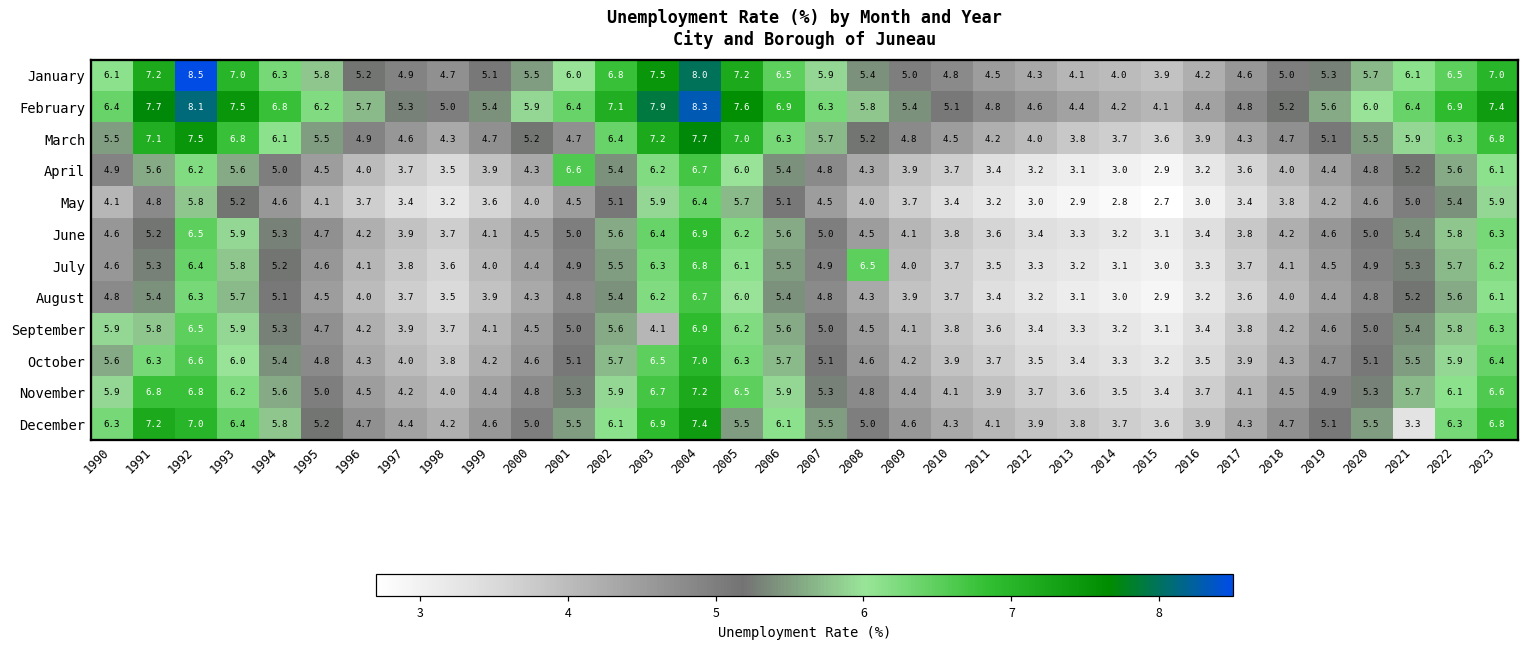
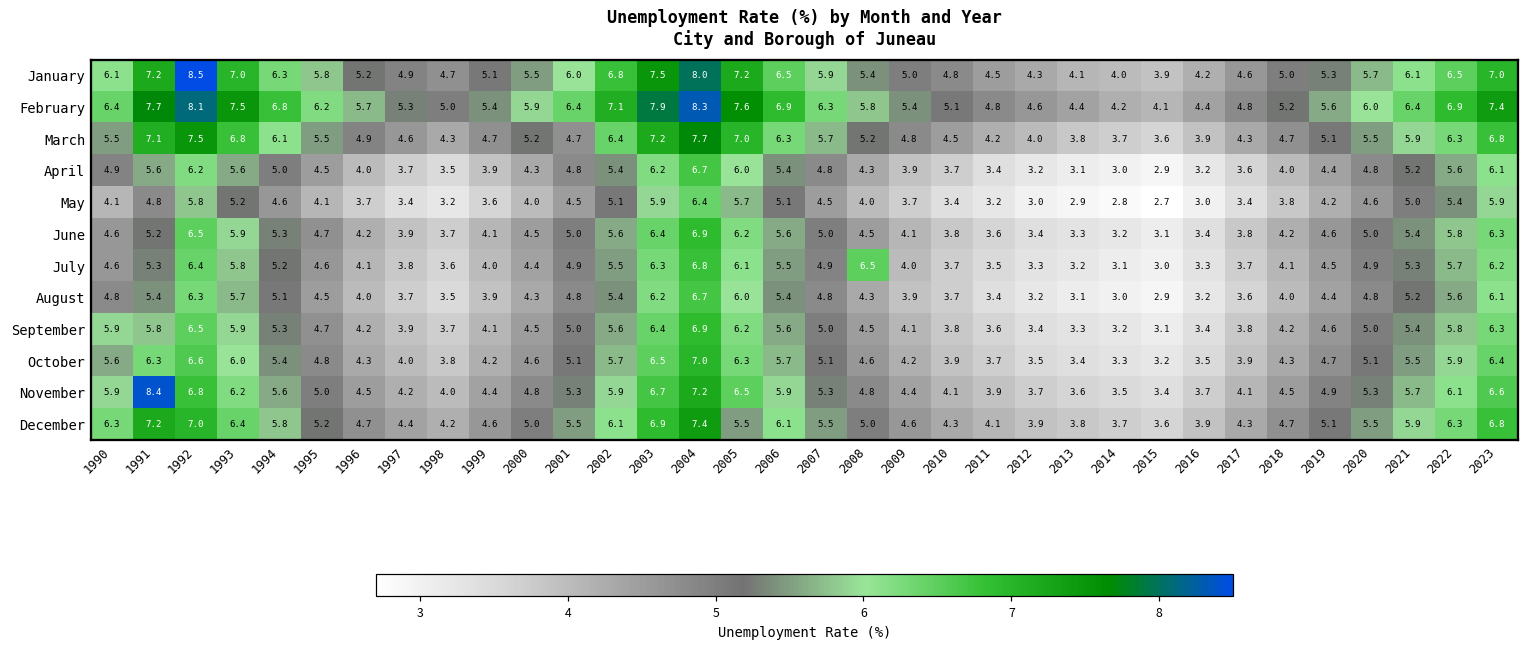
  {
    "April": {
      "1990": 4.9,
      "1991": 5.6,
      "1992": 6.2,
      "1993": 5.6,
      "1994": 5.0,
      "1995": 4.5,
      "1996": 4.0,
      "1997": 3.7,
      "1998": 3.5,
      "1999": 3.9,
      "2000": 4.3,
-     "2001": 6.6,
+     "2001": 4.8,
      "2002": 5.4,
      "2003": 6.2,
      "2004": 6.7,
      "2005": 6.0,
      "2006": 5.4,
      "2007": 4.8,
      "2008": 4.3,
      "2009": 3.9,
      "2010": 3.7,
      "2011": 3.4,
      "2012": 3.2,
      "2013": 3.1,
      "2014": 3.0,
      "2015": 2.9,
      "2016": 3.2,
      "2017": 3.6,
      "2018": 4.0,
      "2019": 4.4,
      "2020": 4.8,
      "2021": 5.2,
      "2022": 5.6,
      "2023": 6.1
    },
    "September": {
      "1990": 5.9,
      "1991": 5.8,
      "1992": 6.5,
      "1993": 5.9,
      "1994": 5.3,
      "1995": 4.7,
      "1996": 4.2,
      "1997": 3.9,
      "1998": 3.7,
      "1999": 4.1,
      "2000": 4.5,
      "2001": 5.0,
      "2002": 5.6,
-     "2003": 4.1,
+     "2003": 6.4,
      "2004": 6.9,
      "2005": 6.2,
      "2006": 5.6,
      "2007": 5.0,
      "2008": 4.5,
      "2009": 4.1,
      "2010": 3.8,
      "2011": 3.6,
      "2012": 3.4,
      "2013": 3.3,
      "2014": 3.2,
      "2015": 3.1,
      "2016": 3.4,
      "2017": 3.8,
      "2018": 4.2,
      "2019": 4.6,
      "2020": 5.0,
      "2021": 5.4,
      "2022": 5.8,
      "2023": 6.3
    },
    "November": {
      "1990": 5.9,
-     "1991": 6.8,
+     "1991": 8.4,
      "1992": 6.8,
      "1993": 6.2,
      "1994": 5.6,
      "1995": 5.0,
      "1996": 4.5,
      "1997": 4.2,
      "1998": 4.0,
      "1999": 4.4,
      "2000": 4.8,
      "2001": 5.3,
      "2002": 5.9,
      "2003": 6.7,
      "2004": 7.2,
      "2005": 6.5,
      "2006": 5.9,
      "2007": 5.3,
      "2008": 4.8,
      "2009": 4.4,
      "2010": 4.1,
      "2011": 3.9,
      "2012": 3.7,
      "2013": 3.6,
      "2014": 3.5,
      "2015": 3.4,
      "2016": 3.7,
      "2017": 4.1,
      "2018": 4.5,
      "2019": 4.9,
      "2020": 5.3,
      "2021": 5.7,
      "2022": 6.1,
      "2023": 6.6
    },
    "December": {
      "1990": 6.3,
      "1991": 7.2,
      "1992": 7.0,
      "1993": 6.4,
      "1994": 5.8,
      "1995": 5.2,
      "1996": 4.7,
      "1997": 4.4,
      "1998": 4.2,
      "1999": 4.6,
      "2000": 5.0,
      "2001": 5.5,
      "2002": 6.1,
      "2003": 6.9,
      "2004": 7.4,
      "2005": 5.5,
      "2006": 6.1,
      "2007": 5.5,
      "2008": 5.0,
      "2009": 4.6,
      "2010": 4.3,
      "2011": 4.1,
      "2012": 3.9,
      "2013": 3.8,
      "2014": 3.7,
      "2015": 3.6,
      "2016": 3.9,
      "2017": 4.3,
      "2018": 4.7,
      "2019": 5.1,
      "2020": 5.5,
-     "2021": 3.3,
+     "2021": 5.9,
      "2022": 6.3,
      "2023": 6.8
    }
  }
